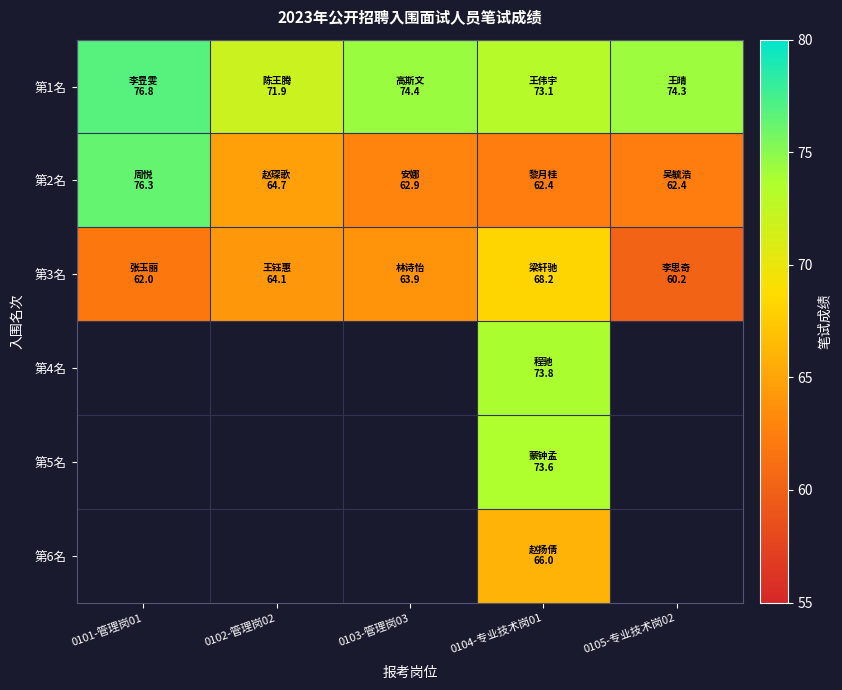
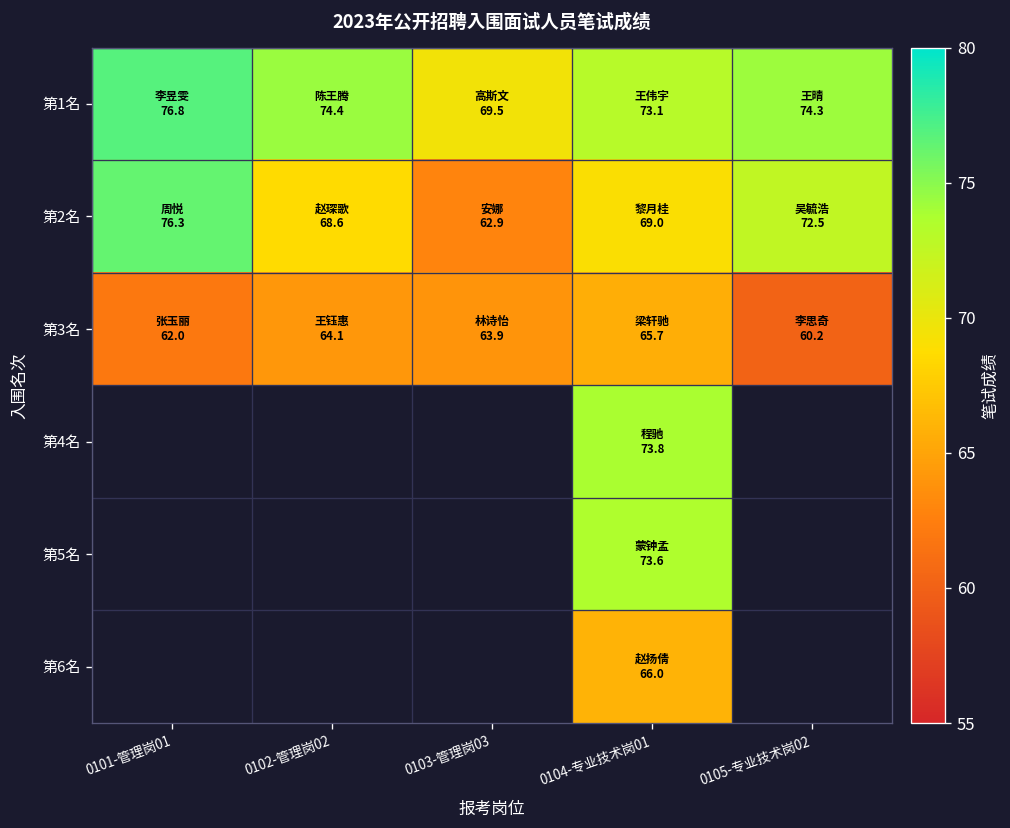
  {
    "第1名": {
      "0101-管理岗01": 76.8,
-     "0102-管理岗02": 71.9,
-     "0103-管理岗03": 74.4,
+     "0102-管理岗02": 74.4,
+     "0103-管理岗03": 69.5,
      "0104-专业技术岗01": 73.1,
      "0105-专业技术岗02": 74.3
    },
    "第2名": {
      "0101-管理岗01": 76.3,
-     "0102-管理岗02": 64.7,
+     "0102-管理岗02": 68.6,
      "0103-管理岗03": 62.9,
-     "0104-专业技术岗01": 62.4,
-     "0105-专业技术岗02": 62.4
+     "0104-专业技术岗01": 69.0,
+     "0105-专业技术岗02": 72.5
    },
    "第3名": {
      "0101-管理岗01": 62.0,
      "0102-管理岗02": 64.1,
      "0103-管理岗03": 63.9,
-     "0104-专业技术岗01": 68.2,
+     "0104-专业技术岗01": 65.7,
      "0105-专业技术岗02": 60.2
    },
    "第4名": {
      "0104-专业技术岗01": 73.8
    },
    "第5名": {
      "0104-专业技术岗01": 73.6
    },
    "第6名": {
      "0104-专业技术岗01": 66.0
    }
  }
